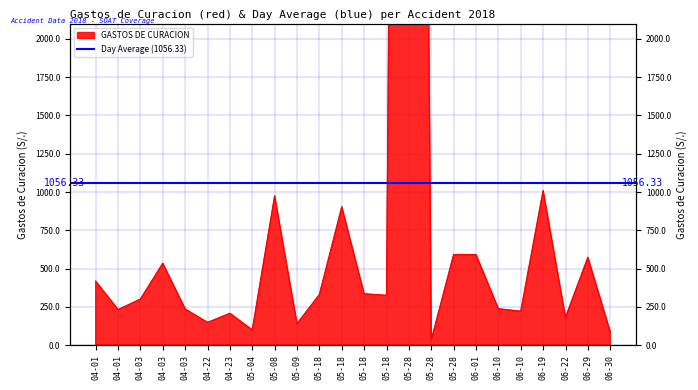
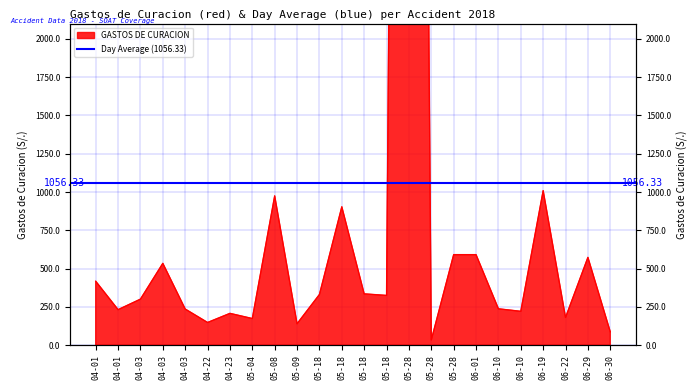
  {
    "04-22": 150,
    "04-23": 210,
-   "05-04": 100,
+   "05-04": 170,
    "05-08": 980,
    "05-09": 140,
    "06-01": 590,
    "06-19": 1010,
    "06-22": 180,
    "06-29": 570,
    "06-30": 90
  }
